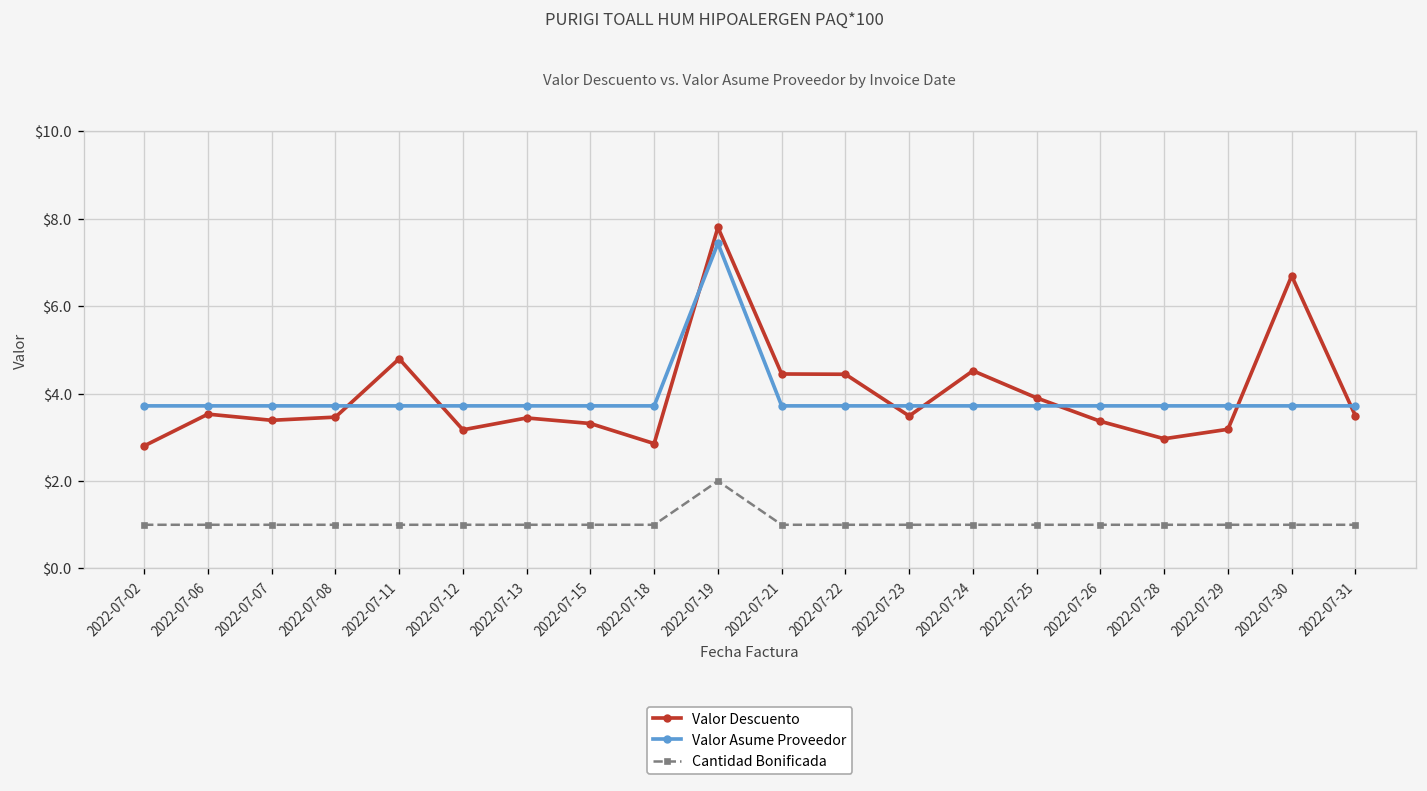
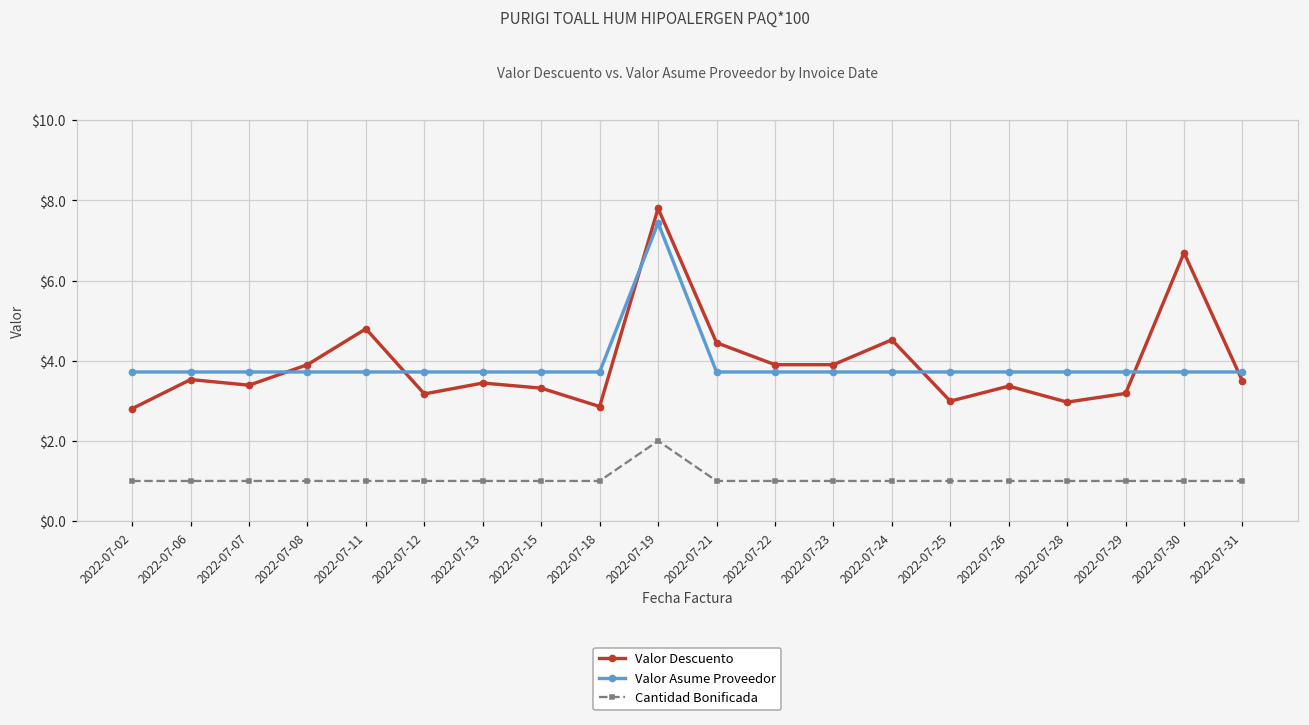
  {
    "Valor Descuento": {
      "2022-07-02": "$2.8",
      "2022-07-06": "$3.5",
      "2022-07-07": "$3.4",
-     "2022-07-08": "$3.5",
+     "2022-07-08": "$3.9",
      "2022-07-11": "$4.8",
      "2022-07-12": "$3.2",
      "2022-07-13": "$3.4",
      "2022-07-15": "$3.3",
      "2022-07-18": "$2.9",
      "2022-07-19": "$7.8",
      "2022-07-21": "$4.4",
-     "2022-07-22": "$4.4",
-     "2022-07-23": "$3.5",
+     "2022-07-22": "$3.9",
+     "2022-07-23": "$3.9",
      "2022-07-24": "$4.5",
-     "2022-07-25": "$3.9",
+     "2022-07-25": "$3.0",
      "2022-07-26": "$3.4",
      "2022-07-28": "$3.0",
      "2022-07-29": "$3.2",
      "2022-07-30": "$6.7",
      "2022-07-31": "$3.5"
    },
    "Valor Asume Proveedor": {
      "2022-07-02": "$3.7",
      "2022-07-06": "$3.7",
      "2022-07-07": "$3.7",
      "2022-07-08": "$3.7",
      "2022-07-11": "$3.7",
      "2022-07-12": "$3.7",
      "2022-07-13": "$3.7",
      "2022-07-15": "$3.7",
      "2022-07-18": "$3.7",
      "2022-07-19": "$7.4",
      "2022-07-21": "$3.7",
      "2022-07-22": "$3.7",
      "2022-07-23": "$3.7",
      "2022-07-24": "$3.7",
      "2022-07-25": "$3.7",
      "2022-07-26": "$3.7",
      "2022-07-28": "$3.7",
      "2022-07-29": "$3.7",
      "2022-07-30": "$3.7",
      "2022-07-31": "$3.7"
    },
    "Cantidad Bonificada": {
      "2022-07-02": "$1.0",
      "2022-07-06": "$1.0",
      "2022-07-07": "$1.0",
      "2022-07-08": "$1.0",
      "2022-07-11": "$1.0",
      "2022-07-12": "$1.0",
      "2022-07-13": "$1.0",
      "2022-07-15": "$1.0",
      "2022-07-18": "$1.0",
      "2022-07-19": "$2.0",
      "2022-07-21": "$1.0",
      "2022-07-22": "$1.0",
      "2022-07-23": "$1.0",
      "2022-07-24": "$1.0",
      "2022-07-25": "$1.0",
      "2022-07-26": "$1.0",
      "2022-07-28": "$1.0",
      "2022-07-29": "$1.0",
      "2022-07-30": "$1.0",
      "2022-07-31": "$1.0"
    }
  }
